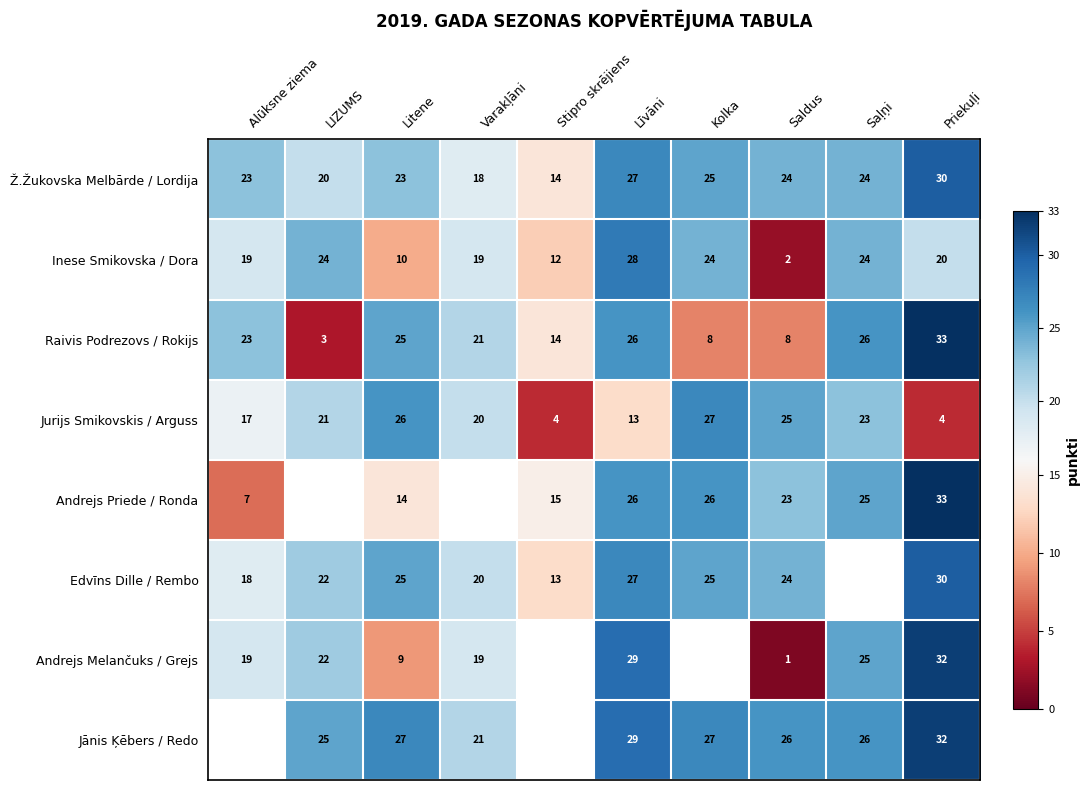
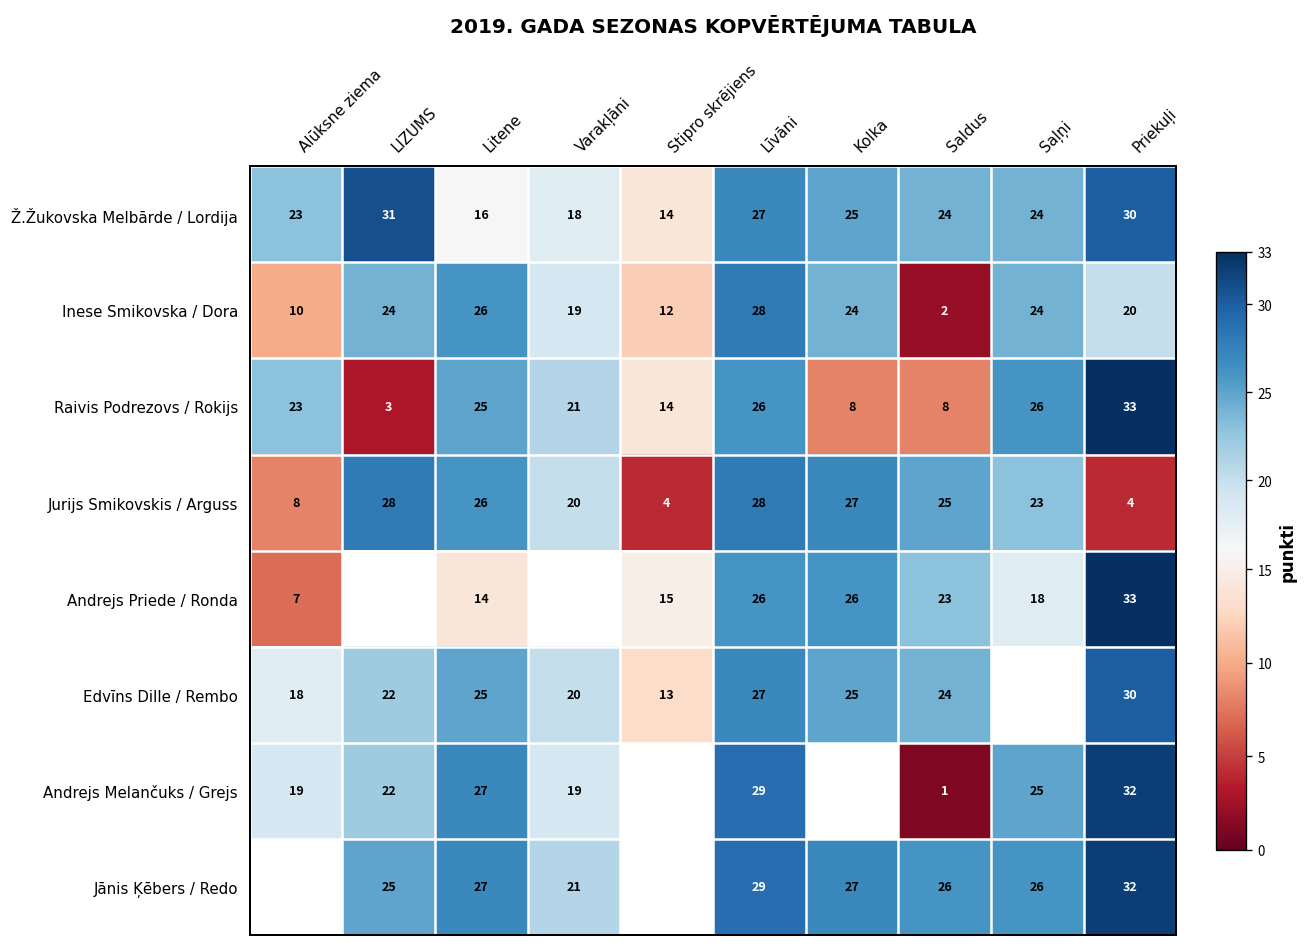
  {
    "Ž.Žukovska Melbārde / Lordija": {
      "Alūksne ziema": 23,
-     "LIZUMS": 20,
-     "Litene": 23,
+     "LIZUMS": 31,
+     "Litene": 16,
      "Varakļāni": 18,
      "Stipro skrējiens": 14,
      "Līvāni": 27,
      "Kolka": 25,
      "Saldus": 24,
      "Saļņi": 24,
      "Priekuļi": 30
    },
    "Inese Smikovska / Dora": {
-     "Alūksne ziema": 19,
+     "Alūksne ziema": 10,
      "LIZUMS": 24,
-     "Litene": 10,
+     "Litene": 26,
      "Varakļāni": 19,
      "Stipro skrējiens": 12,
      "Līvāni": 28,
      "Kolka": 24,
      "Saldus": 2,
      "Saļņi": 24,
      "Priekuļi": 20
    },
    "Raivis Podrezovs / Rokijs": {
      "Alūksne ziema": 23,
      "LIZUMS": 3,
      "Litene": 25,
      "Varakļāni": 21,
      "Stipro skrējiens": 14,
      "Līvāni": 26,
      "Kolka": 8,
      "Saldus": 8,
      "Saļņi": 26,
      "Priekuļi": 33
    },
    "Jurijs Smikovskis / Arguss": {
-     "Alūksne ziema": 17,
-     "LIZUMS": 21,
+     "Alūksne ziema": 8,
+     "LIZUMS": 28,
      "Litene": 26,
      "Varakļāni": 20,
      "Stipro skrējiens": 4,
-     "Līvāni": 13,
+     "Līvāni": 28,
      "Kolka": 27,
      "Saldus": 25,
      "Saļņi": 23,
      "Priekuļi": 4
    },
    "Andrejs Priede / Ronda": {
      "Alūksne ziema": 7,
      "Litene": 14,
      "Stipro skrējiens": 15,
      "Līvāni": 26,
      "Kolka": 26,
      "Saldus": 23,
-     "Saļņi": 25,
+     "Saļņi": 18,
      "Priekuļi": 33
    },
    "Edvīns Dille / Rembo": {
      "Alūksne ziema": 18,
      "LIZUMS": 22,
      "Litene": 25,
      "Varakļāni": 20,
      "Stipro skrējiens": 13,
      "Līvāni": 27,
      "Kolka": 25,
      "Saldus": 24,
      "Priekuļi": 30
    },
    "Andrejs Melančuks / Grejs": {
      "Alūksne ziema": 19,
      "LIZUMS": 22,
-     "Litene": 9,
+     "Litene": 27,
      "Varakļāni": 19,
      "Līvāni": 29,
      "Saldus": 1,
      "Saļņi": 25,
      "Priekuļi": 32
    },
    "Jānis Ķēbers / Redo": {
      "LIZUMS": 25,
      "Litene": 27,
      "Varakļāni": 21,
      "Līvāni": 29,
      "Kolka": 27,
      "Saldus": 26,
      "Saļņi": 26,
      "Priekuļi": 32
    }
  }
